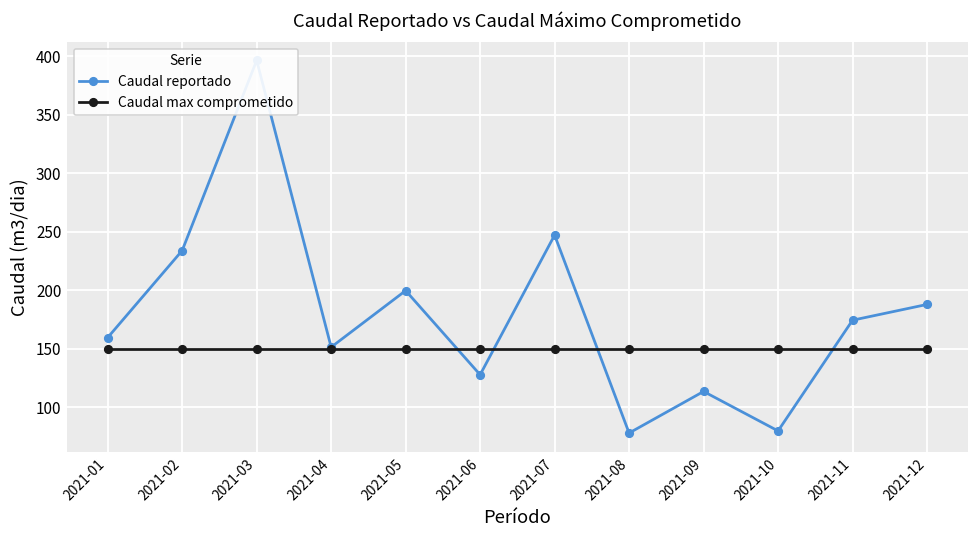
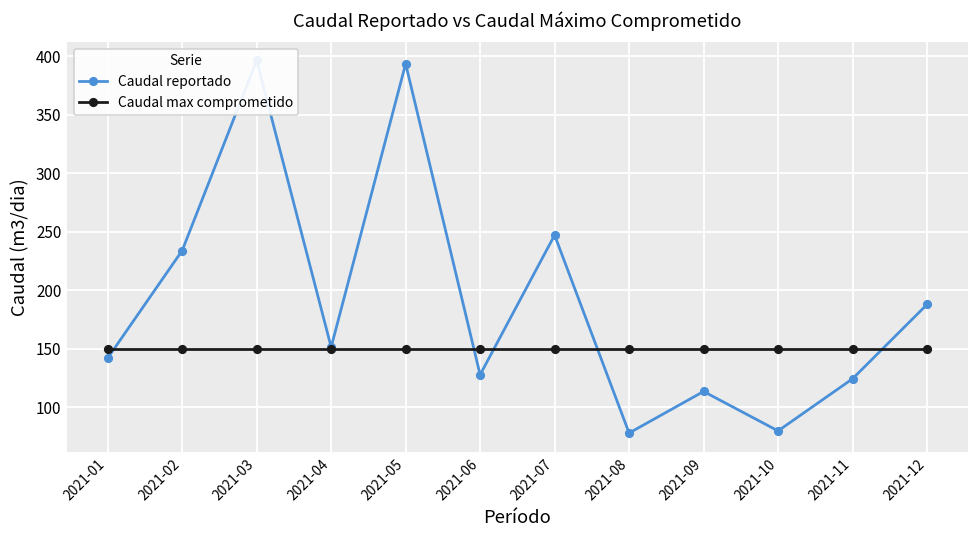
  {
    "Caudal reportado": {
-     "2021-01": 160,
+     "2021-01": 142,
      "2021-02": 234,
-     "2021-05": 200,
+     "2021-05": 394,
      "2021-06": 128,
      "2021-07": 247,
      "2021-08": 78,
      "2021-09": 114,
      "2021-10": 80,
-     "2021-11": 174,
+     "2021-11": 124,
      "2021-12": 188
    },
    "Caudal max comprometido": {
      "2021-01": 150,
      "2021-02": 150,
      "2021-03": 150,
      "2021-05": 150,
      "2021-06": 150,
      "2021-07": 150,
      "2021-08": 150,
      "2021-09": 150,
      "2021-10": 150,
      "2021-11": 150,
      "2021-12": 150
    }
  }
